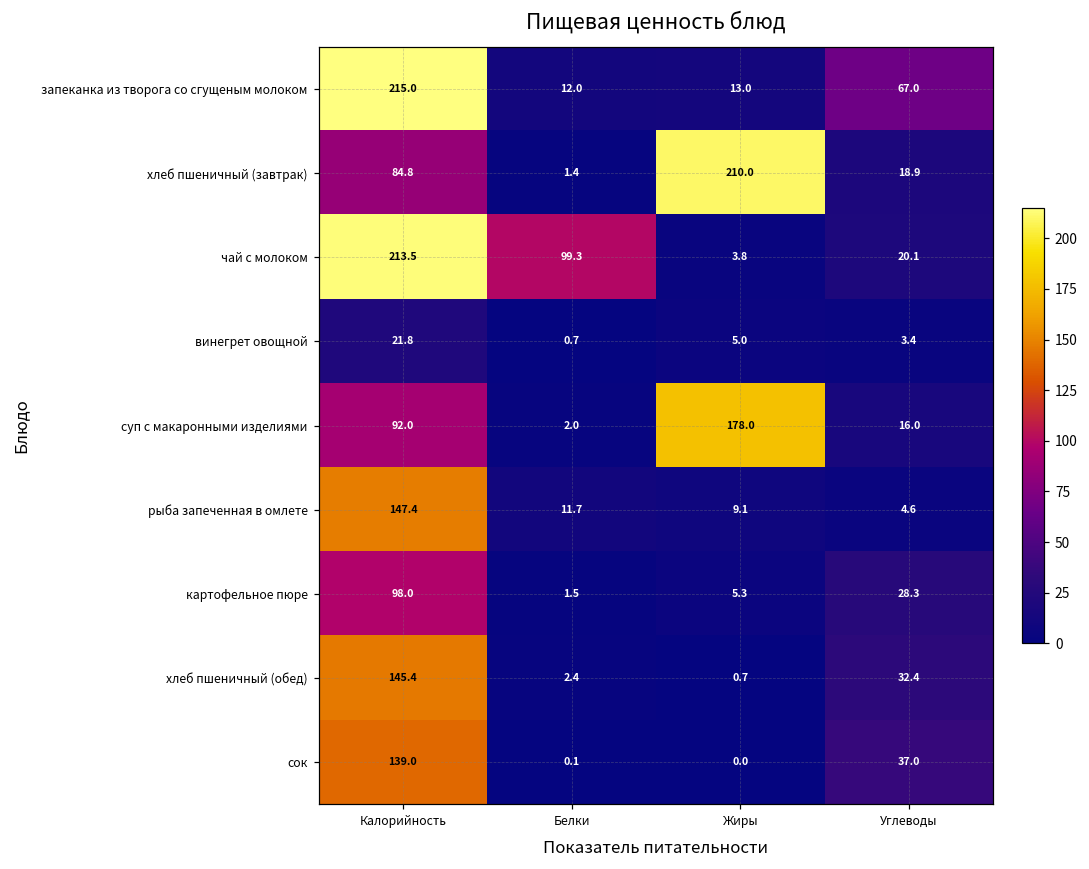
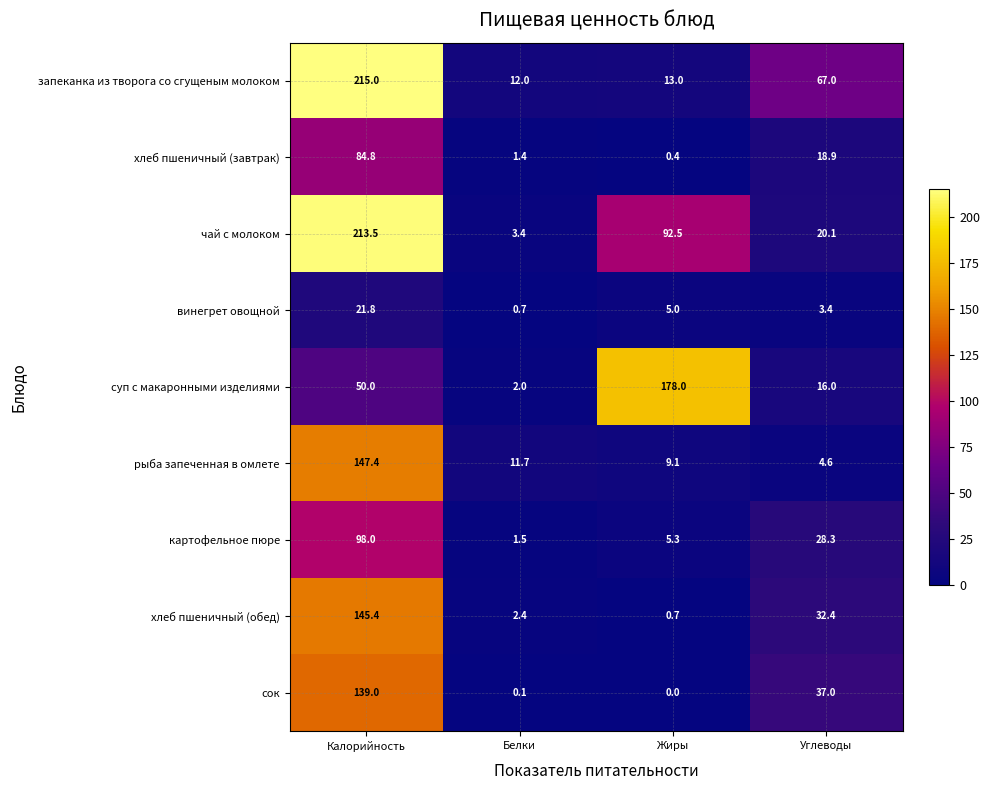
  {
    "запеканка из творога со сгущеным молоком": {
      "Калорийность": 215.0,
      "Белки": 12.0,
      "Жиры": 13.0,
      "Углеводы": 67.0
    },
    "хлеб пшеничный (завтрак)": {
      "Калорийность": 84.8,
      "Белки": 1.4,
-     "Жиры": 210.0,
+     "Жиры": 0.4,
      "Углеводы": 18.9
    },
    "чай с молоком": {
      "Калорийность": 213.5,
-     "Белки": 99.3,
-     "Жиры": 3.8,
+     "Белки": 3.4,
+     "Жиры": 92.5,
      "Углеводы": 20.1
    },
    "винегрет овощной": {
      "Калорийность": 21.8,
      "Белки": 0.7,
      "Жиры": 5.0,
      "Углеводы": 3.4
    },
    "суп с макаронными изделиями": {
-     "Калорийность": 92.0,
+     "Калорийность": 50.0,
      "Белки": 2.0,
      "Жиры": 178.0,
      "Углеводы": 16.0
    },
    "рыба запеченная в омлете": {
      "Калорийность": 147.4,
      "Белки": 11.7,
      "Жиры": 9.1,
      "Углеводы": 4.6
    },
    "картофельное пюре": {
      "Калорийность": 98.0,
      "Белки": 1.5,
      "Жиры": 5.3,
      "Углеводы": 28.3
    },
    "хлеб пшеничный (обед)": {
      "Калорийность": 145.4,
      "Белки": 2.4,
      "Жиры": 0.7,
      "Углеводы": 32.4
    },
    "сок": {
      "Калорийность": 139.0,
      "Белки": 0.1,
      "Жиры": 0.0,
      "Углеводы": 37.0
    }
  }
